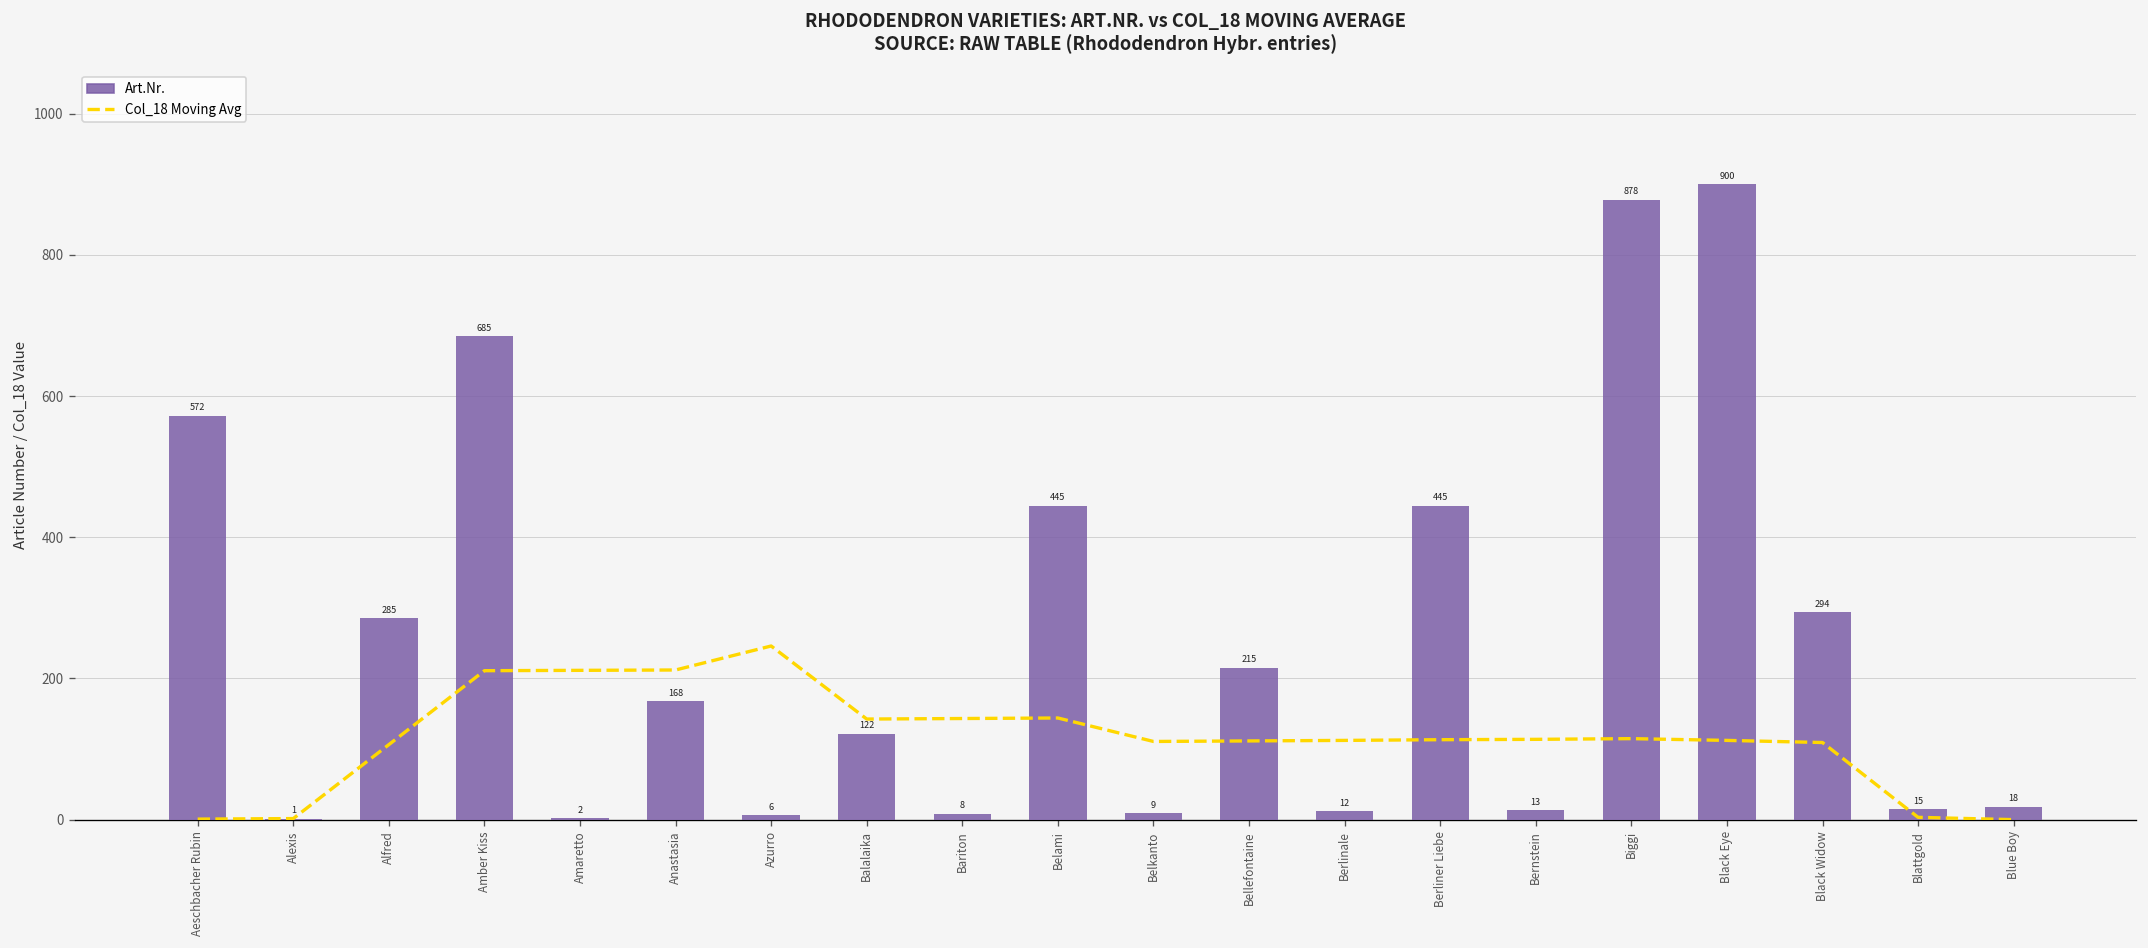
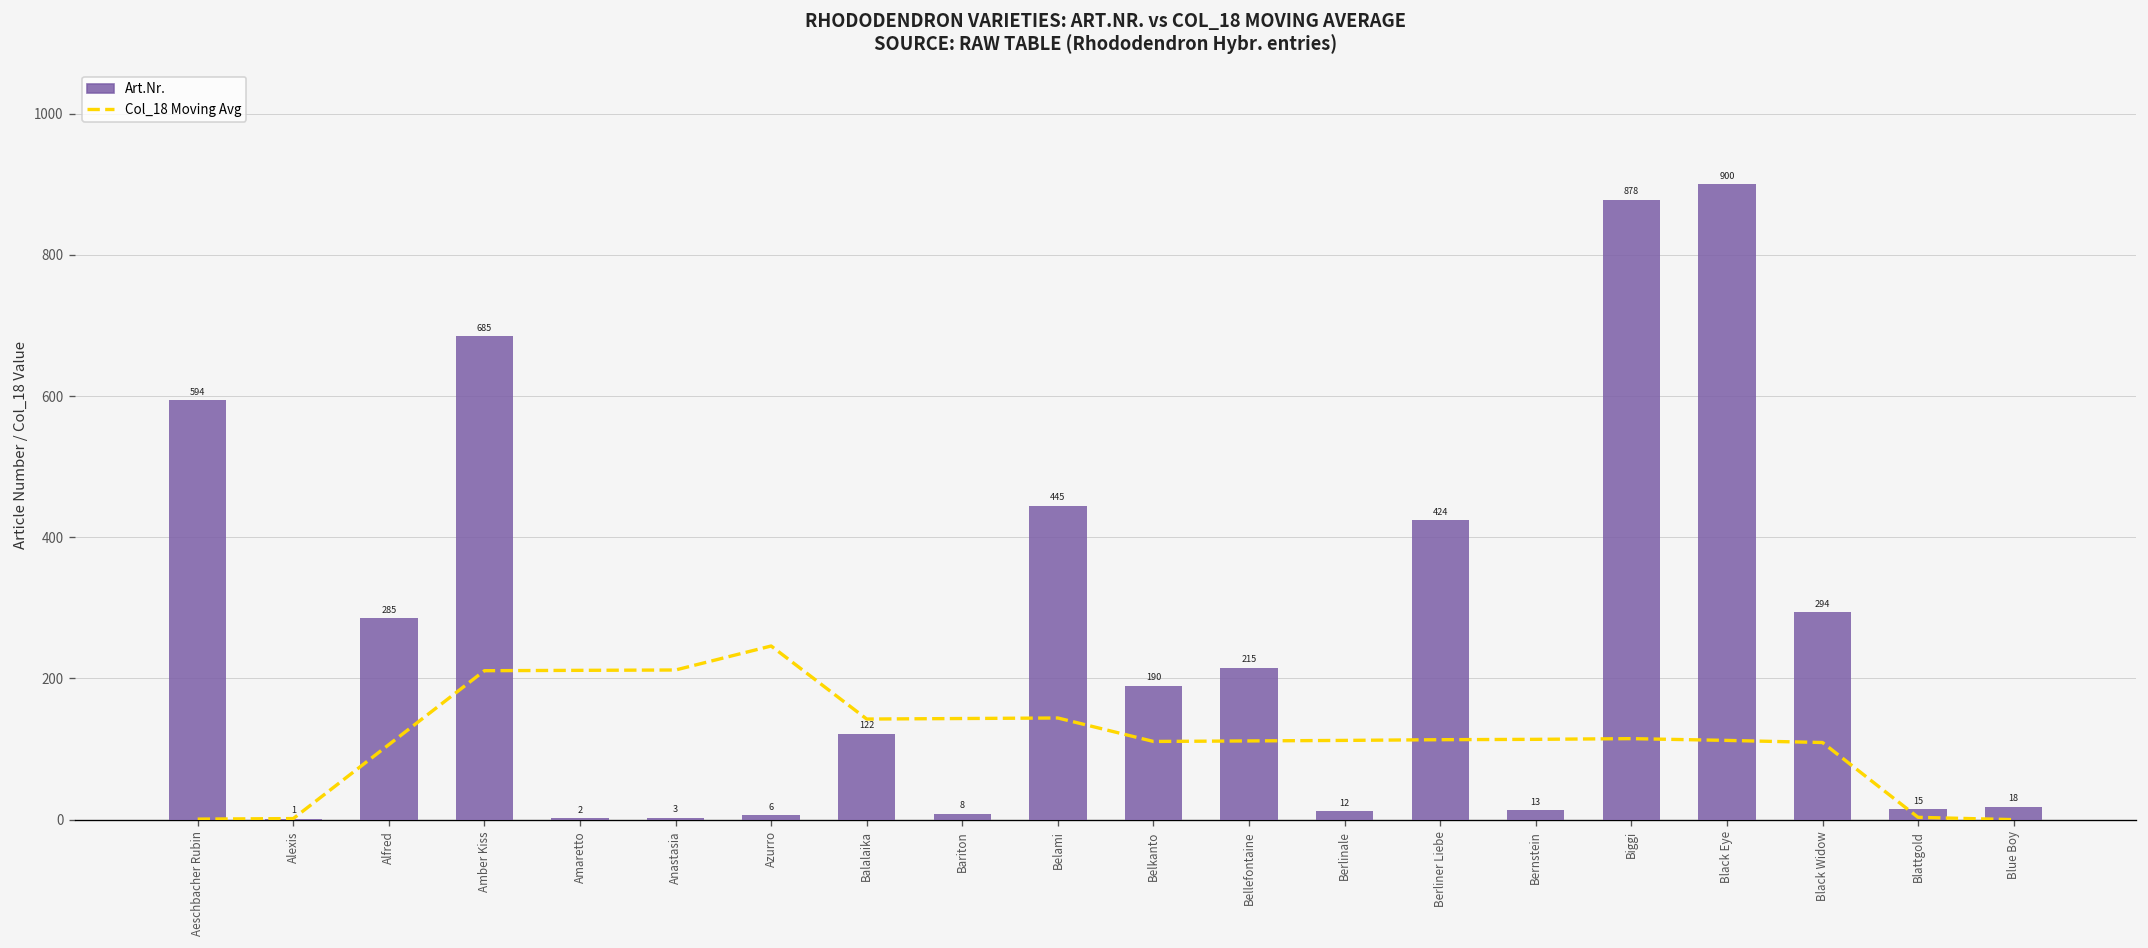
  {
    "Art.Nr.": {
-     "Aeschbacher Rubin": 572,
+     "Aeschbacher Rubin": 594,
      "Alexis": 1,
      "Alfred": 285,
      "Amber Kiss": 685,
      "Amaretto": 2,
-     "Anastasia": 168,
+     "Anastasia": 3,
      "Azurro": 6,
      "Bariton": 8,
      "Belami": 445,
-     "Belkanto": 9,
+     "Belkanto": 190,
      "Bellefontaine": 215,
      "Berlinale": 12,
-     "Berliner Liebe": 445,
+     "Berliner Liebe": 424,
      "Bernstein": 13,
      "Biggi": 878,
      "Black Eye": 900,
      "Black Widow": 294,
      "Blattgold": 15,
      "Blue Boy": 18
    },
    "Col_18 Moving Avg": {
      "Alexis": 1
    }
  }
